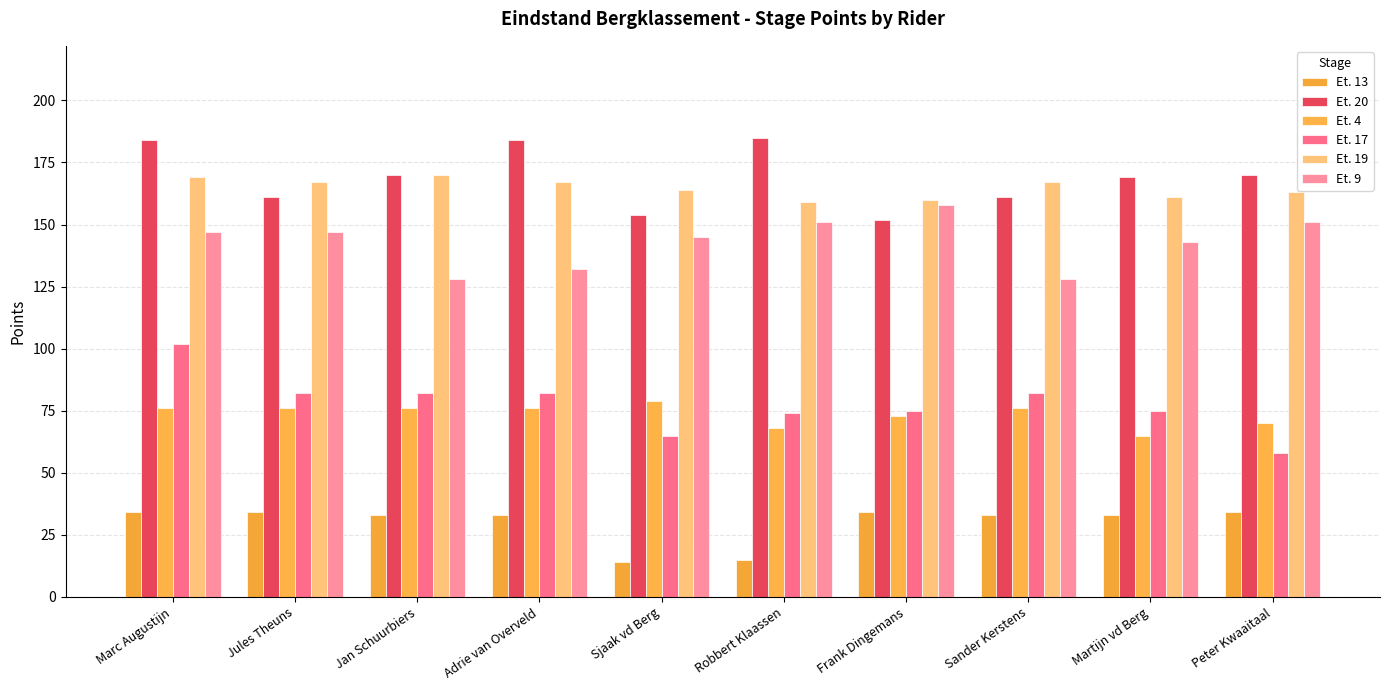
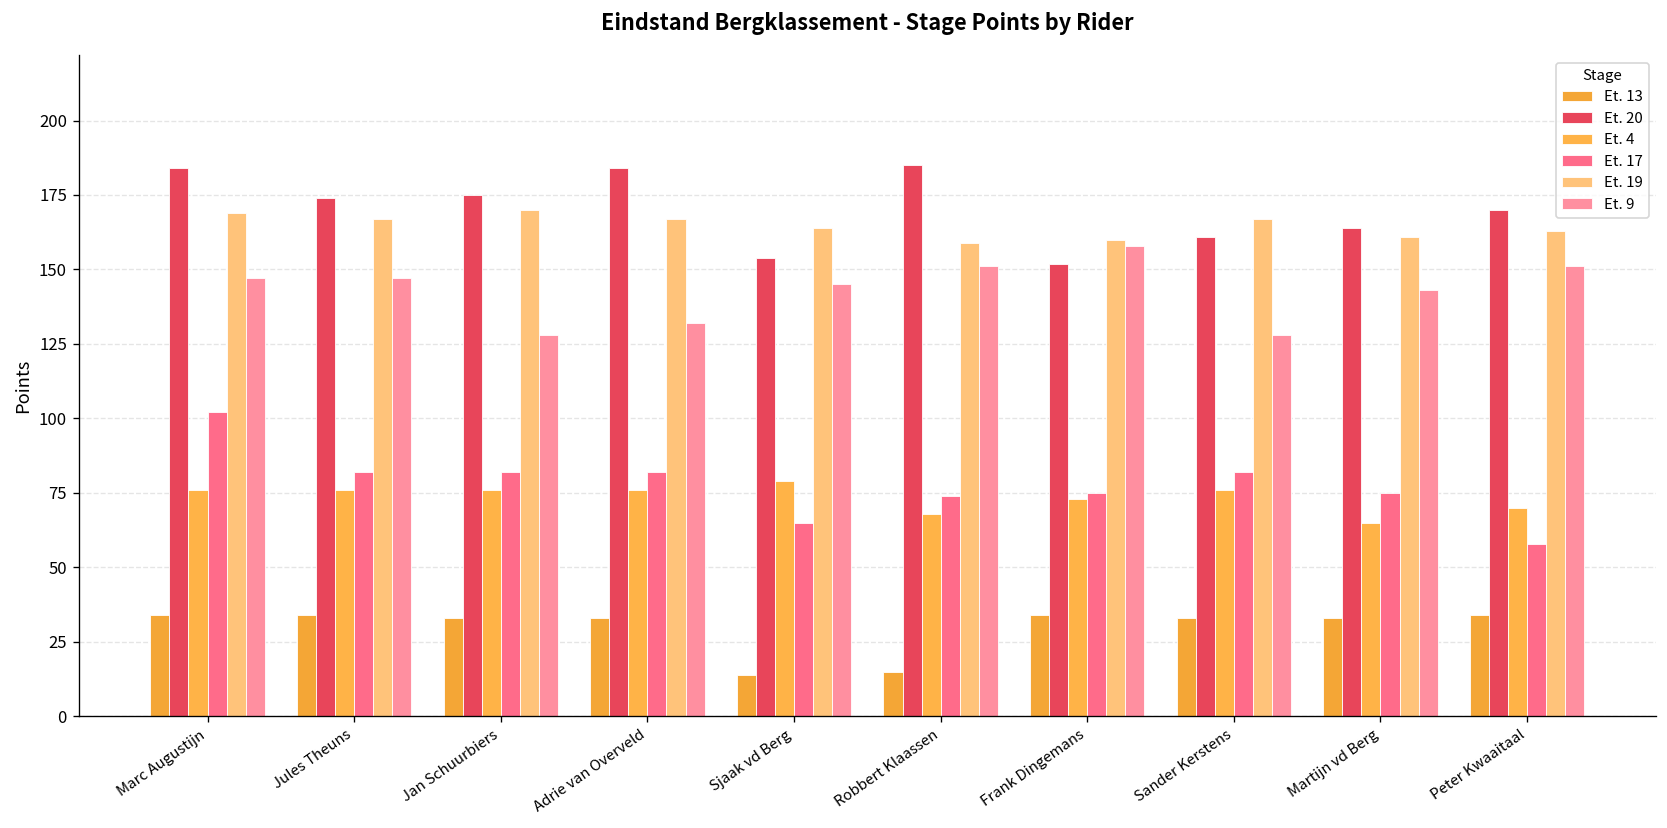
  {
    "Et. 20": {
      "Marc Augustijn": 184,
-     "Jules Theuns": 161,
-     "Jan Schuurbiers": 170,
+     "Jules Theuns": 174,
+     "Jan Schuurbiers": 175,
      "Adrie van Overveld": 184,
      "Sjaak vd Berg": 154,
      "Robbert Klaassen": 185,
      "Frank Dingemans": 152,
      "Sander Kerstens": 161,
-     "Martijn vd Berg": 169,
+     "Martijn vd Berg": 164,
      "Peter Kwaaitaal": 170
    }
  }
